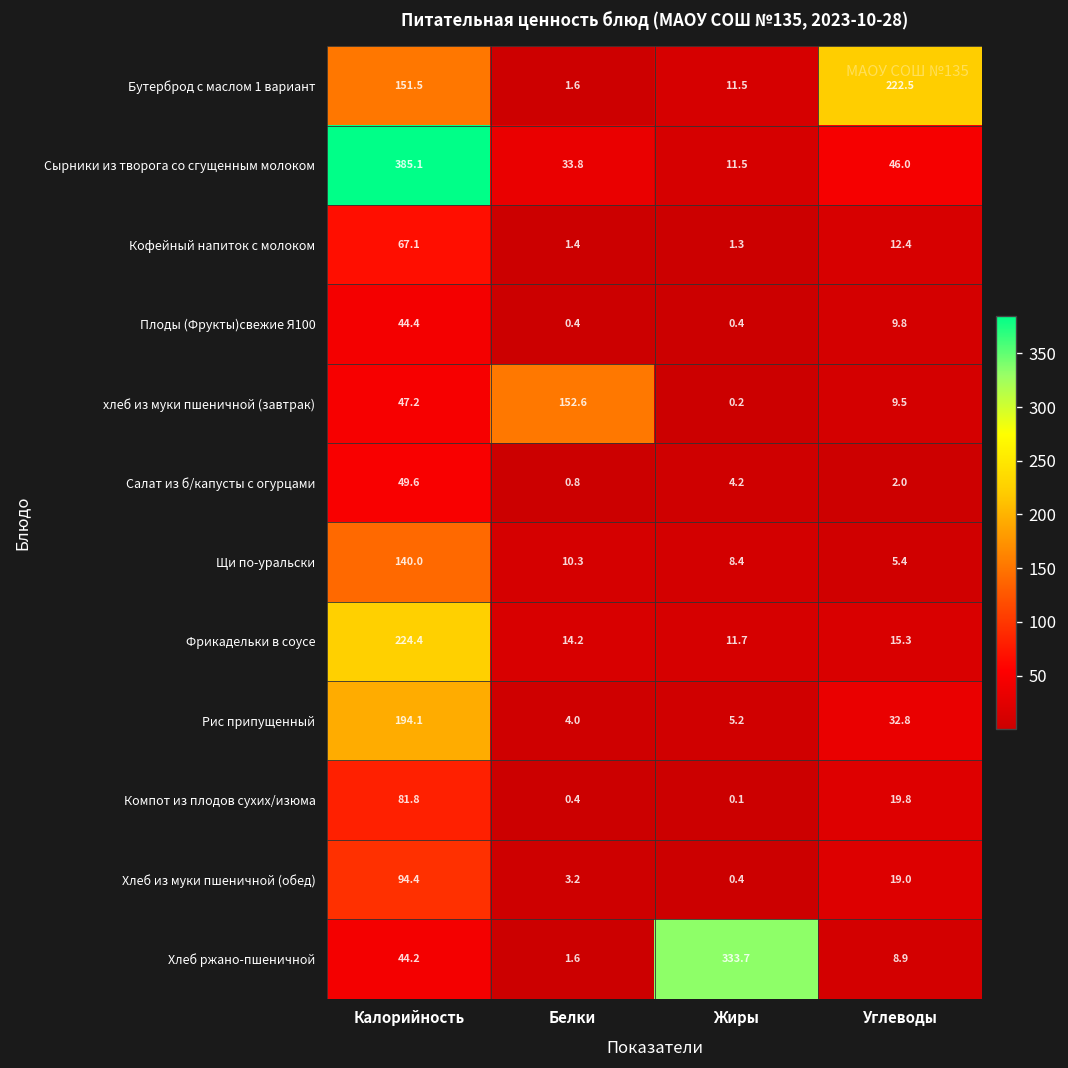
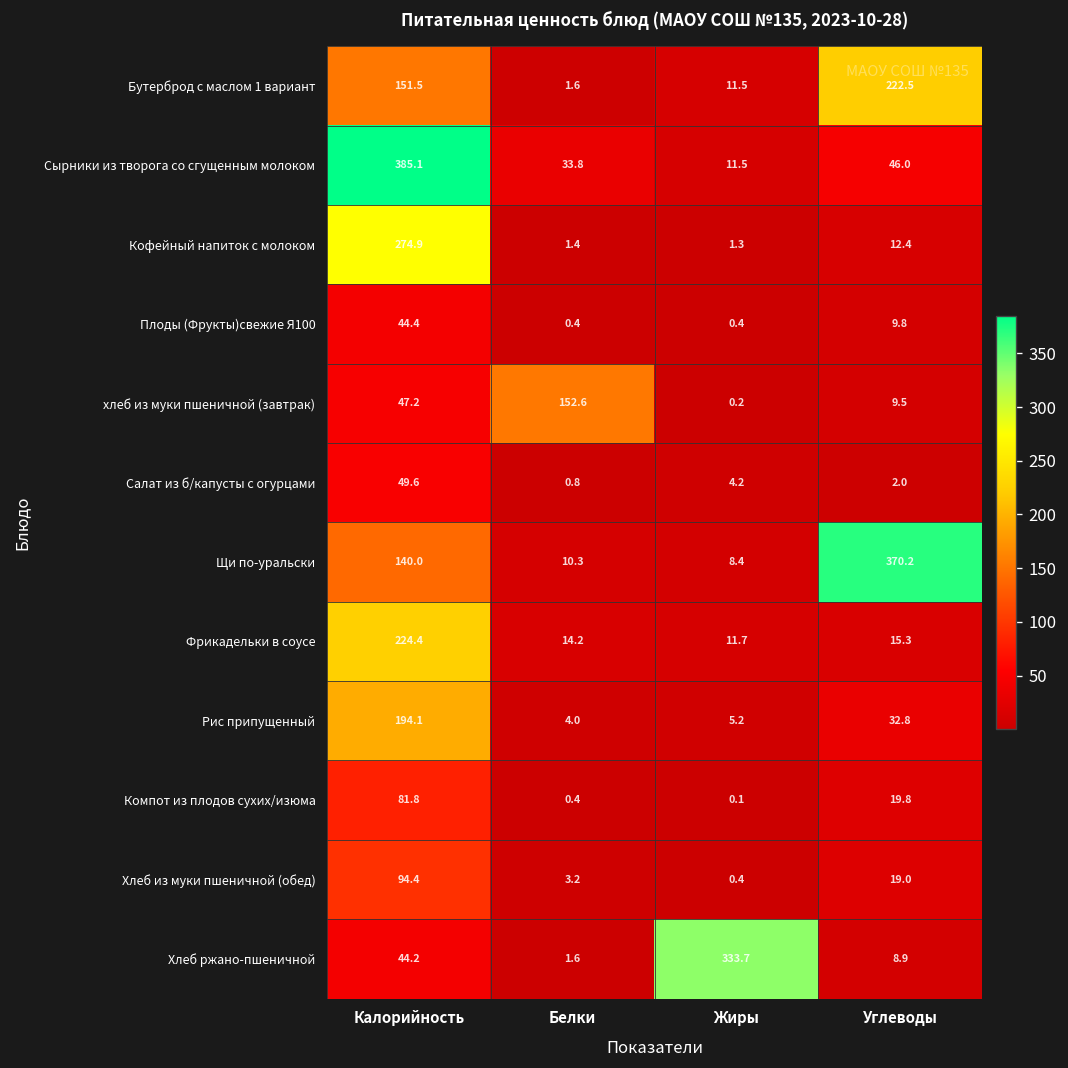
  {
    "Бутерброд с маслом 1 вариант": {
      "Калорийность": 151.5,
      "Белки": 1.6,
      "Жиры": 11.5
    },
    "Сырники из творога со сгущенным молоком": {
      "Калорийность": 385.1,
      "Белки": 33.8,
      "Жиры": 11.5,
      "Углеводы": 46.0
    },
    "Кофейный напиток с молоком": {
-     "Калорийность": 67.1,
+     "Калорийность": 274.9,
      "Белки": 1.4,
      "Жиры": 1.3,
      "Углеводы": 12.4
    },
    "Плоды (Фрукты)свежие Я100": {
      "Калорийность": 44.4,
      "Белки": 0.4,
      "Жиры": 0.4,
      "Углеводы": 9.8
    },
    "хлеб из муки пшеничной (завтрак)": {
      "Калорийность": 47.2,
      "Белки": 152.6,
      "Жиры": 0.2,
      "Углеводы": 9.5
    },
    "Салат из б/капусты с огурцами": {
      "Калорийность": 49.6,
      "Белки": 0.8,
      "Жиры": 4.2,
      "Углеводы": 2.0
    },
    "Щи по-уральски": {
      "Калорийность": 140.0,
      "Белки": 10.3,
      "Жиры": 8.4,
-     "Углеводы": 5.4
+     "Углеводы": 370.2
    },
    "Фрикадельки в соусе": {
      "Калорийность": 224.4,
      "Белки": 14.2,
      "Жиры": 11.7,
      "Углеводы": 15.3
    },
    "Рис припущенный": {
      "Калорийность": 194.1,
      "Белки": 4.0,
      "Жиры": 5.2,
      "Углеводы": 32.8
    },
    "Компот из плодов сухих/изюма": {
      "Калорийность": 81.8,
      "Белки": 0.4,
      "Жиры": 0.1,
      "Углеводы": 19.8
    },
    "Хлеб из муки пшеничной (обед)": {
      "Калорийность": 94.4,
      "Белки": 3.2,
      "Жиры": 0.4,
      "Углеводы": 19.0
    },
    "Хлеб ржано-пшеничной": {
      "Калорийность": 44.2,
      "Белки": 1.6,
      "Жиры": 333.7,
      "Углеводы": 8.9
    }
  }
